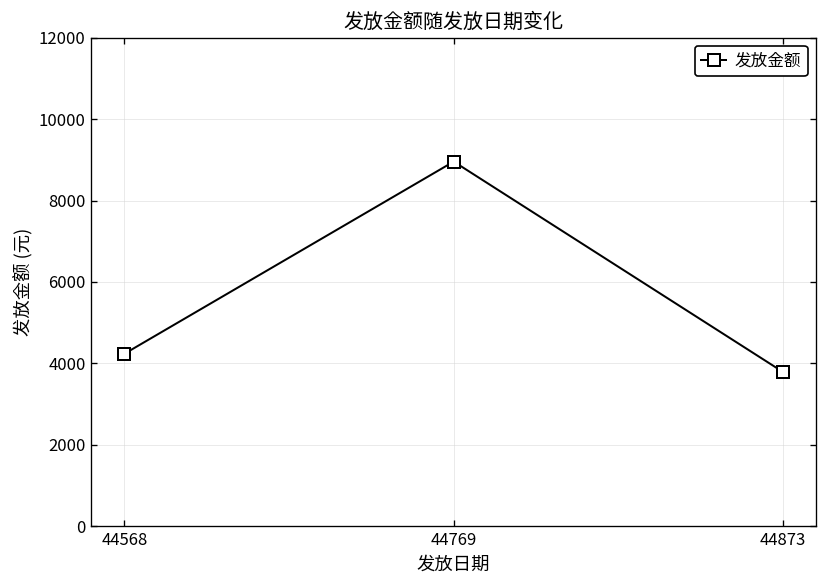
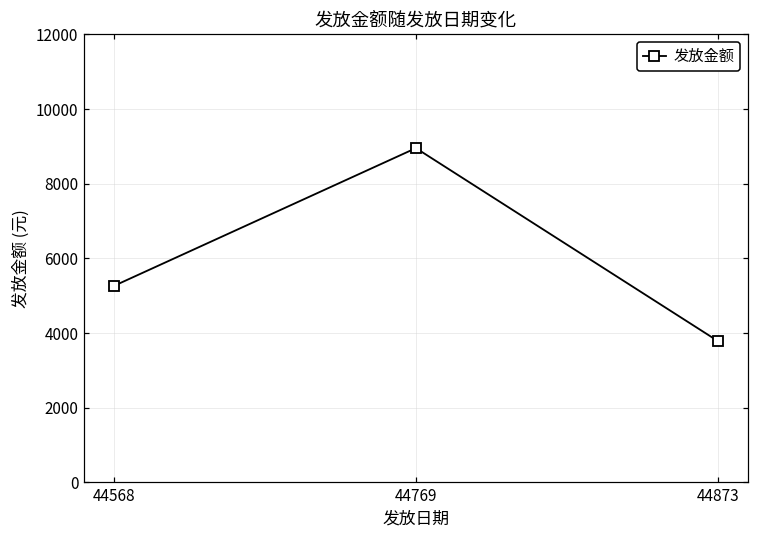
  {
-   "44568": 4200,
+   "44568": 5300,
    "44769": 9000,
    "44873": 3800
  }
